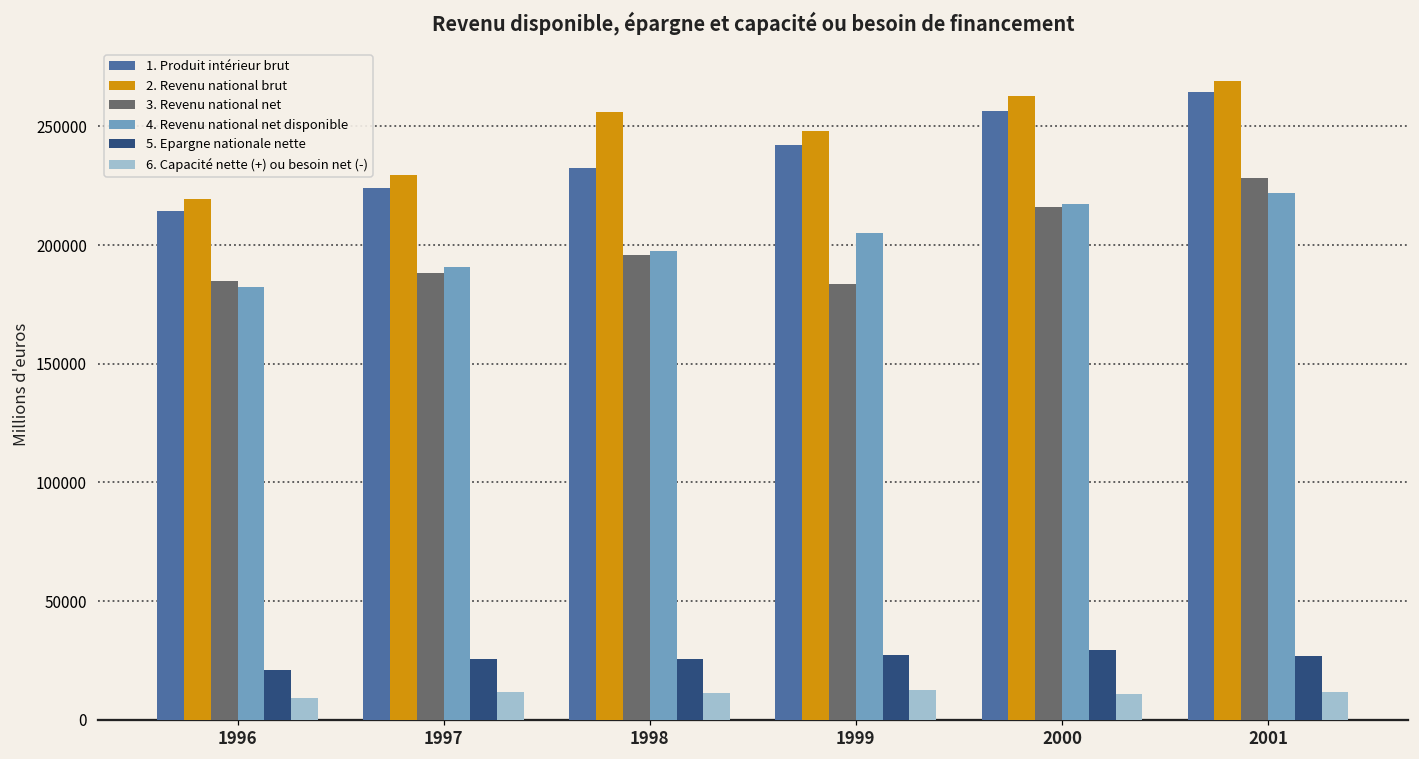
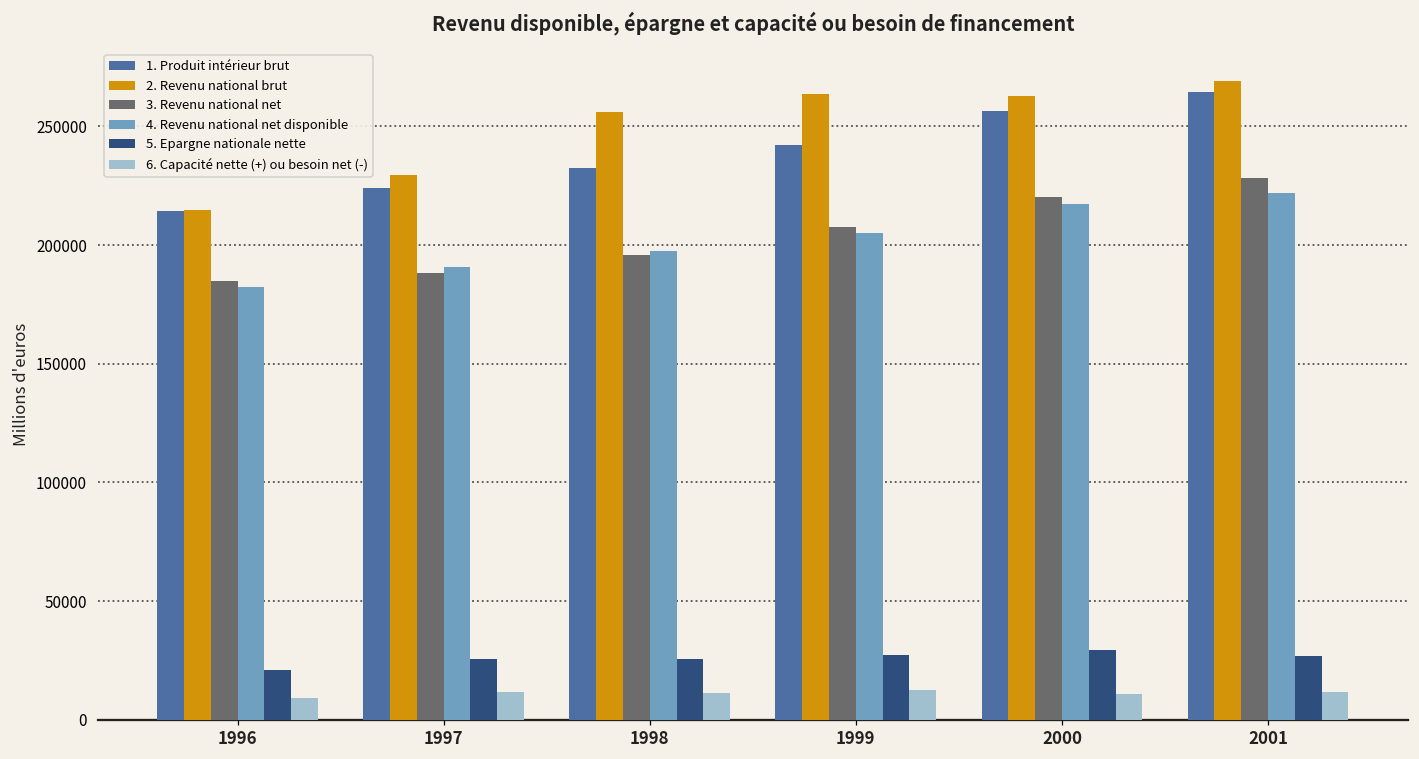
  {
    "2. Revenu national brut": {
-     "1996": 219000,
+     "1996": 215000,
      "1997": 230000,
      "1998": 256000,
-     "1999": 248000,
+     "1999": 264000,
      "2000": 263000,
      "2001": 269000
    },
    "3. Revenu national net": {
      "1996": 185000,
      "1997": 188000,
      "1998": 196000,
-     "1999": 184000,
-     "2000": 216000,
+     "1999": 208000,
+     "2000": 220000,
      "2001": 228000
    }
  }
